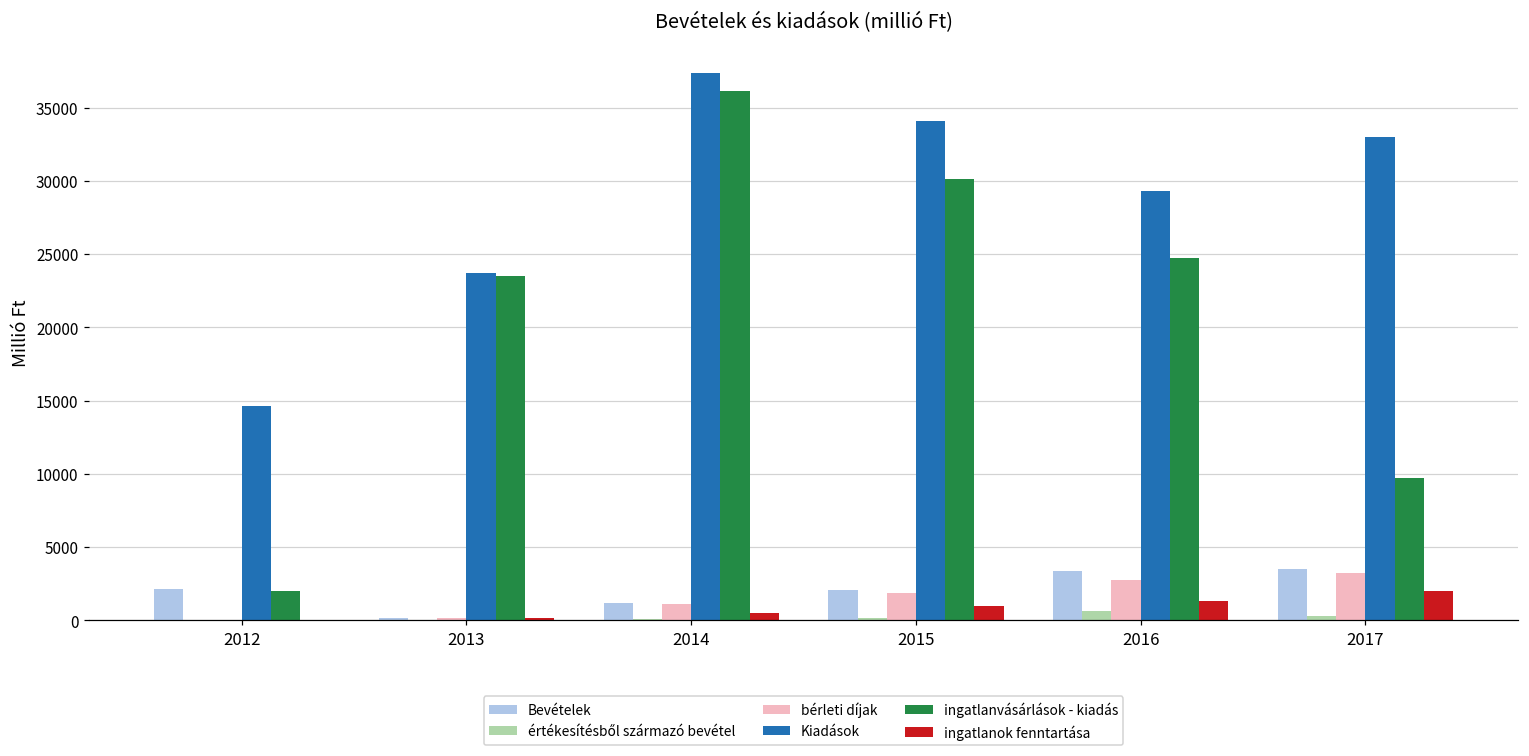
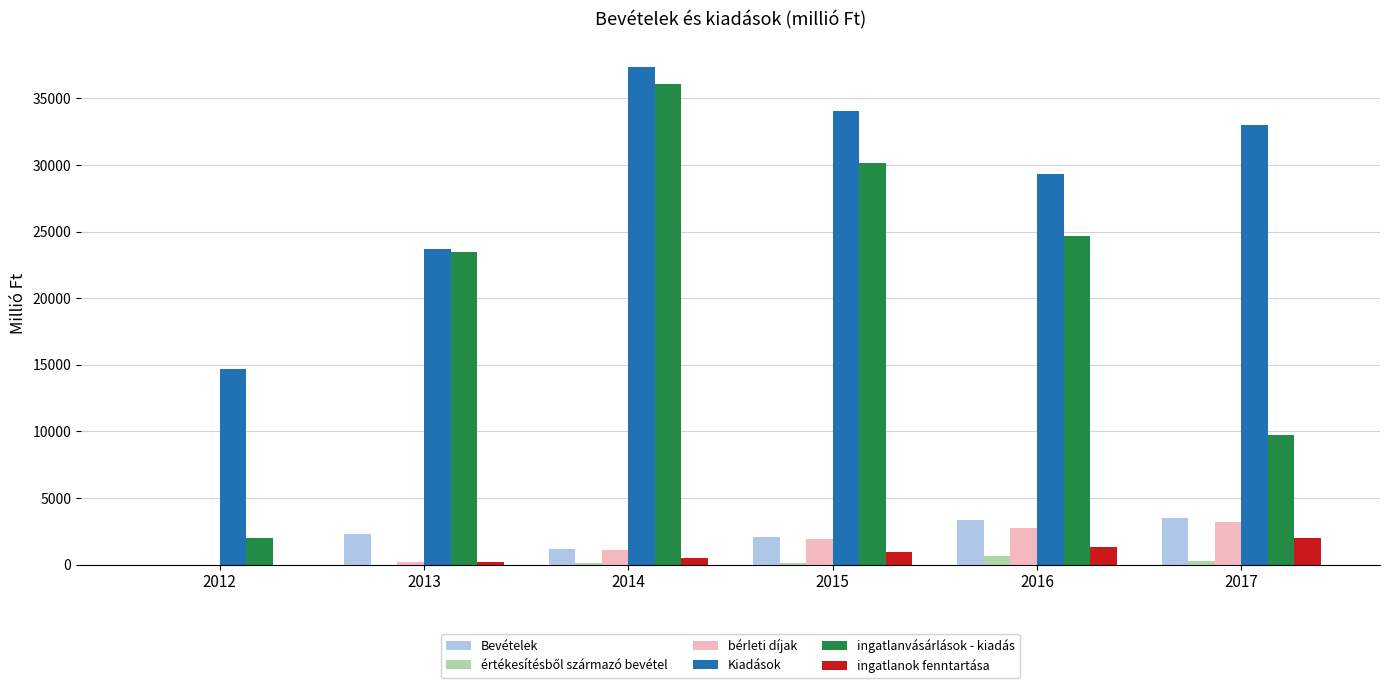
  {
    "Bevételek": {
-     "2012": 2100,
-     "2013": 200,
+     "2012": 0,
+     "2013": 2300,
      "2014": 1200,
      "2015": 2000,
      "2016": 3400,
      "2017": 3500
    },
    "értékesítésből származó bevétel": {
      "2012": 0,
      "2013": 0,
      "2016": 600,
      "2017": 300
    },
    "bérleti díjak": {
      "2012": 0,
      "2014": 1100,
      "2015": 1900,
      "2016": 2800,
      "2017": 3200
    },
    "Kiadások": {
      "2012": 14700,
      "2013": 23700,
      "2014": 37400,
      "2015": 34100,
      "2016": 29300,
      "2017": 33000
    },
    "ingatlanvásárlások - kiadás": {
      "2012": 2000,
      "2013": 23500,
      "2014": 36100,
      "2015": 30100,
      "2016": 24700,
      "2017": 9700
    },
    "ingatlanok fenntartása": {
      "2012": 0,
      "2014": 500,
      "2015": 1000,
      "2016": 1300,
      "2017": 2000
    }
  }
